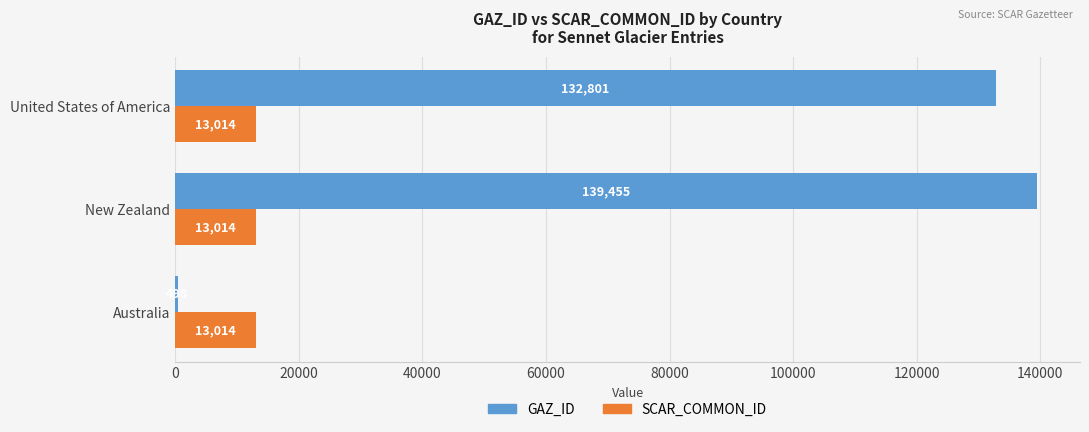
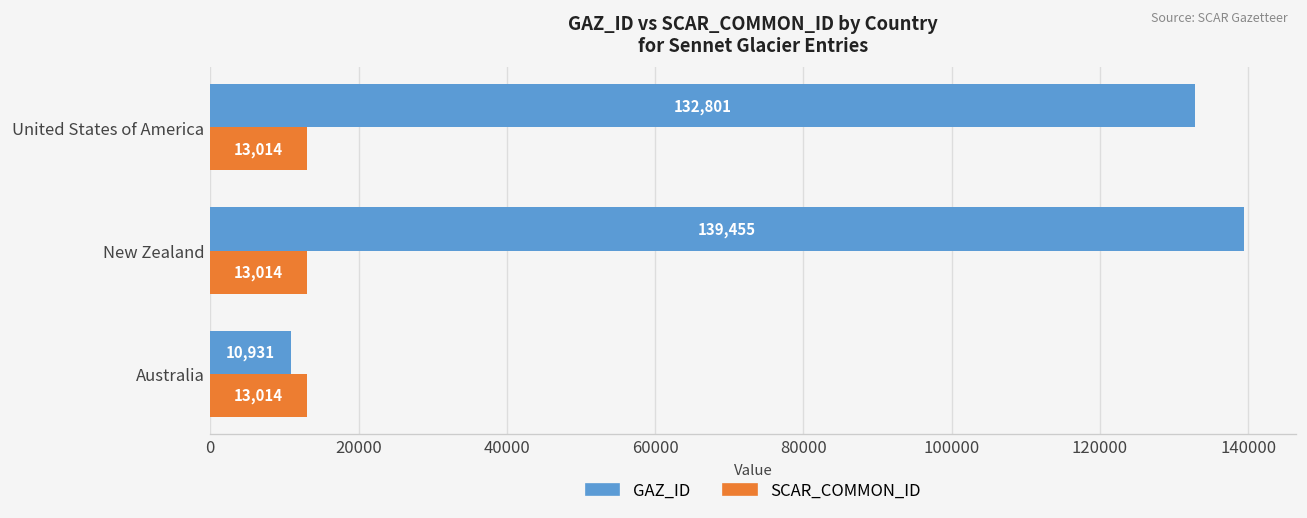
  {
    "GAZ_ID": {
-     "Australia": "0"
+     "Australia": "11000"
    },
    "SCAR_COMMON_ID": {
      "United States of America": "13,014",
      "New Zealand": "13,014",
      "Australia": "13,014"
    }
  }
